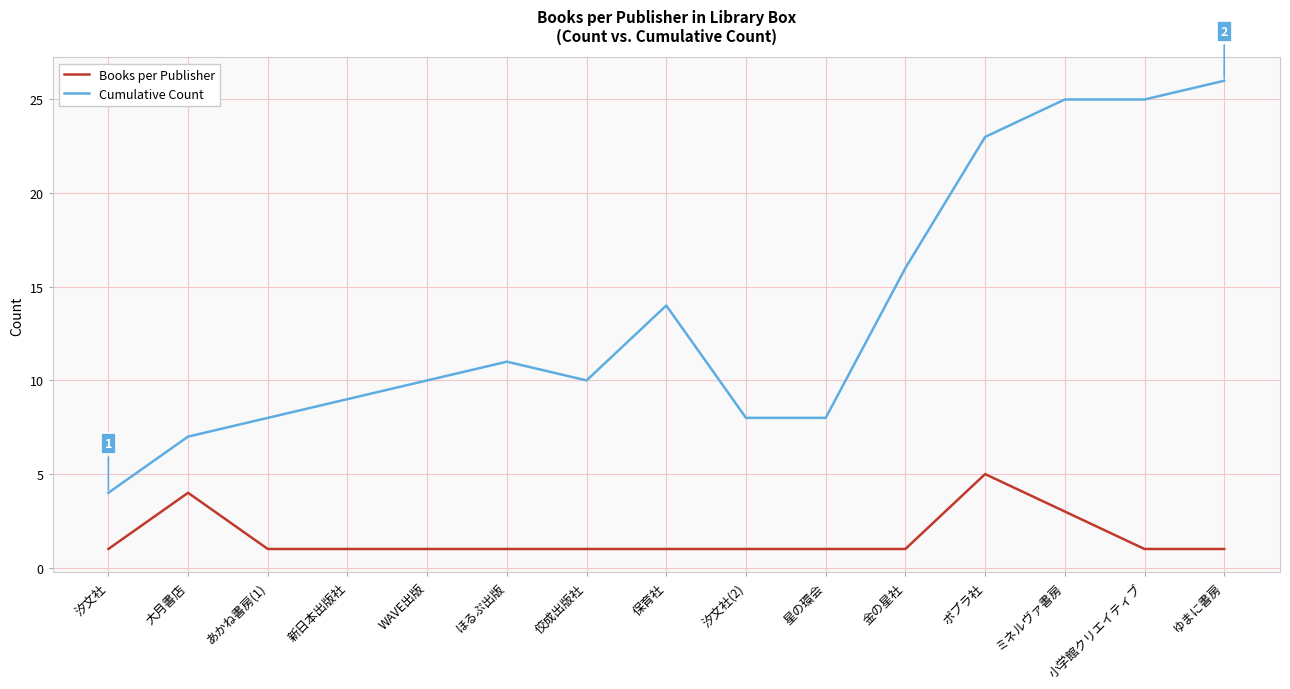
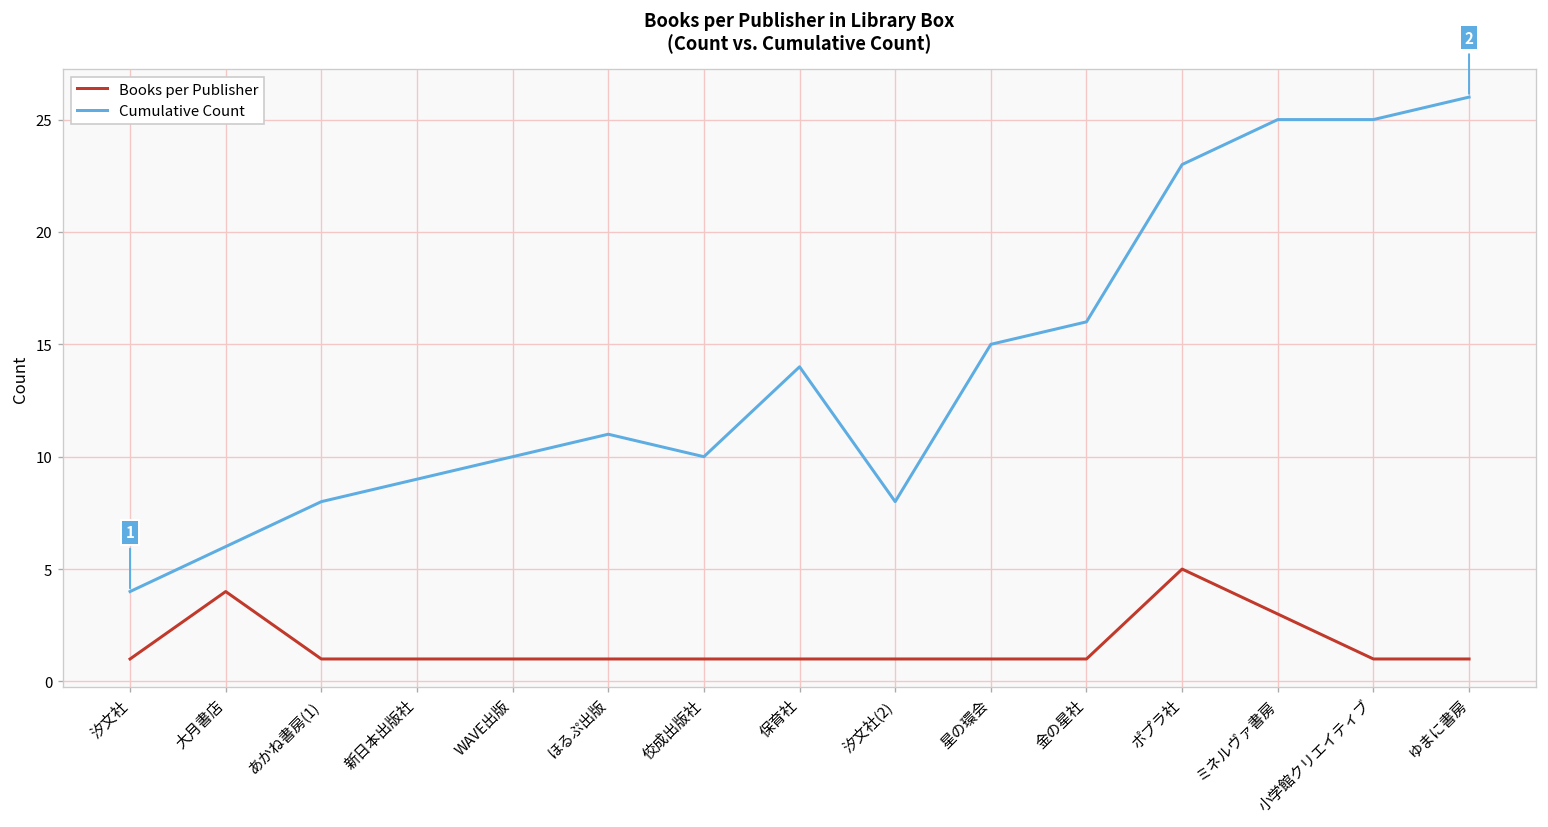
  {
    "Books per Publisher": {
      "汐文社": 1,
      "大月書店": 4,
      "あかね書房(1)": 1,
      "新日本出版社": 1,
      "WAVE出版": 1,
      "ほるぷ出版": 1,
      "佼成出版社": 1,
      "保育社": 1,
      "汐文社(2)": 1,
      "星の環会": 1,
      "金の星社": 1,
      "ポプラ社": 5,
      "ミネルヴァ書房": 3,
      "小学館クリエイティブ": 1,
      "ゆまに書房": 1
    },
    "Cumulative Count": {
      "汐文社": 4,
-     "大月書店": 7,
+     "大月書店": 6,
      "あかね書房(1)": 8,
      "新日本出版社": 9,
      "WAVE出版": 10,
      "ほるぷ出版": 11,
      "佼成出版社": 10,
      "保育社": 14,
      "汐文社(2)": 8,
-     "星の環会": 8,
+     "星の環会": 15,
      "金の星社": 16,
      "ポプラ社": 23,
      "ミネルヴァ書房": 25,
      "小学館クリエイティブ": 25,
      "ゆまに書房": 26
    }
  }
